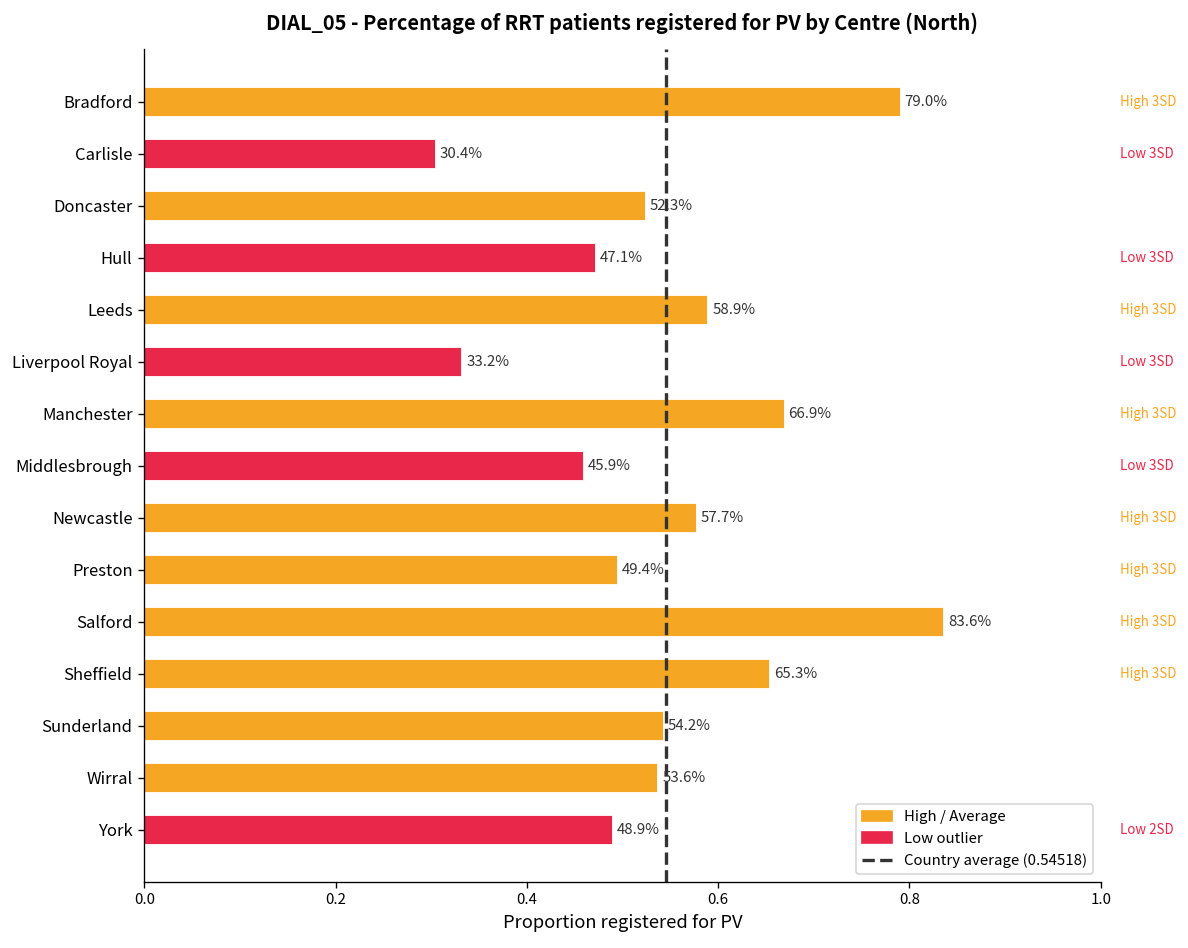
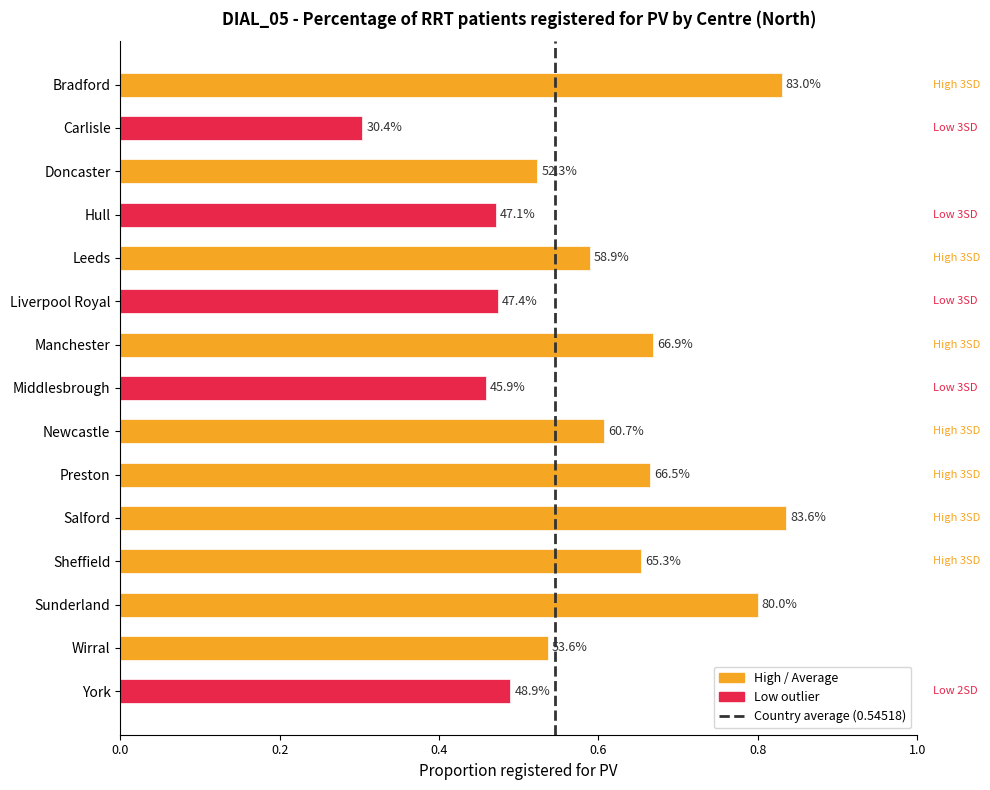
  {
-   "Bradford": "79.0%",
+   "Bradford": "83.0%",
    "Carlisle": "30.4%",
    "Doncaster": "52.3%",
    "Hull": "47.1%",
    "Leeds": "58.9%",
-   "Liverpool Royal": "33.2%",
+   "Liverpool Royal": "47.4%",
    "Manchester": "66.9%",
    "Middlesbrough": "45.9%",
-   "Newcastle": "57.7%",
-   "Preston": "49.4%",
+   "Newcastle": "60.7%",
+   "Preston": "66.5%",
    "Salford": "83.6%",
    "Sheffield": "65.3%",
-   "Sunderland": "54.2%",
+   "Sunderland": "80.0%",
    "Wirral": "53.6%",
    "York": "48.9%"
  }
